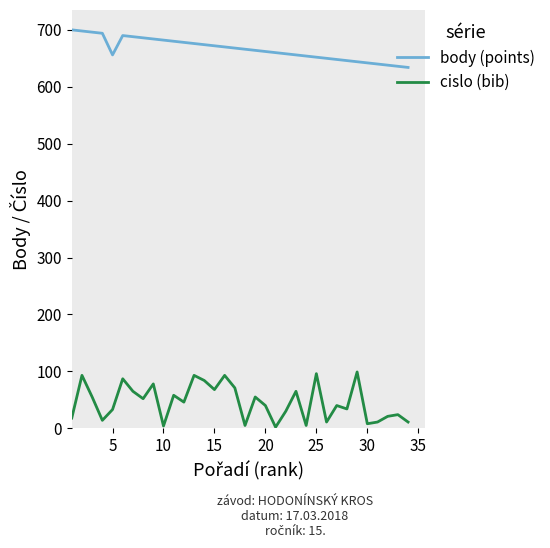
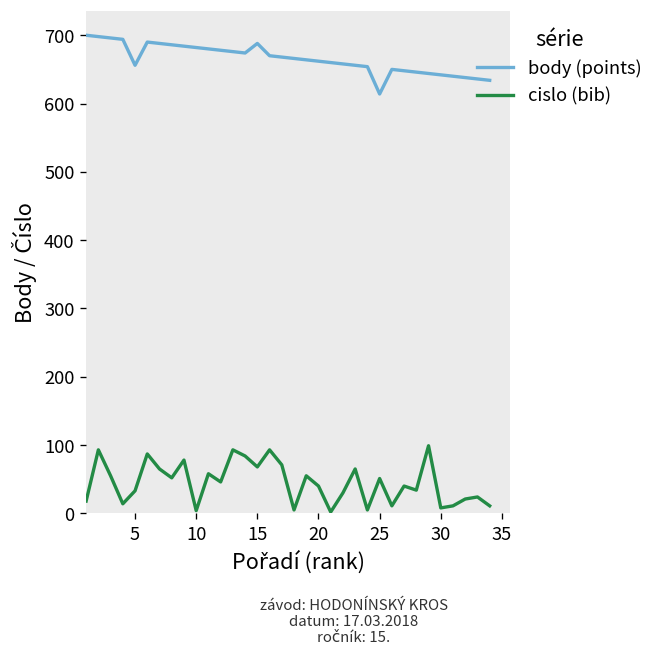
  {
    "body (points)": {
      "5": 660,
      "10": 680,
-     "15": 670,
+     "15": 690,
      "20": 660,
-     "25": 650,
+     "25": 610,
      "30": 640
    },
    "cislo (bib)": {
      "5": 30,
      "10": 0,
      "15": 70,
      "20": 40,
-     "25": 100,
+     "25": 50,
      "30": 10
    }
  }
